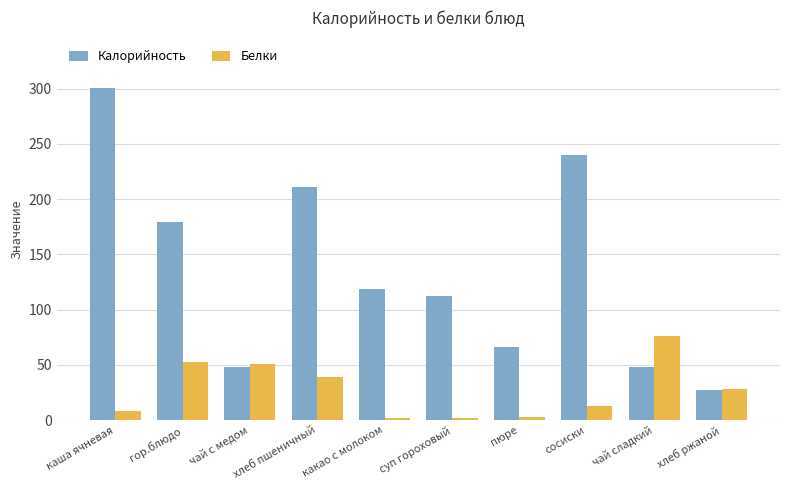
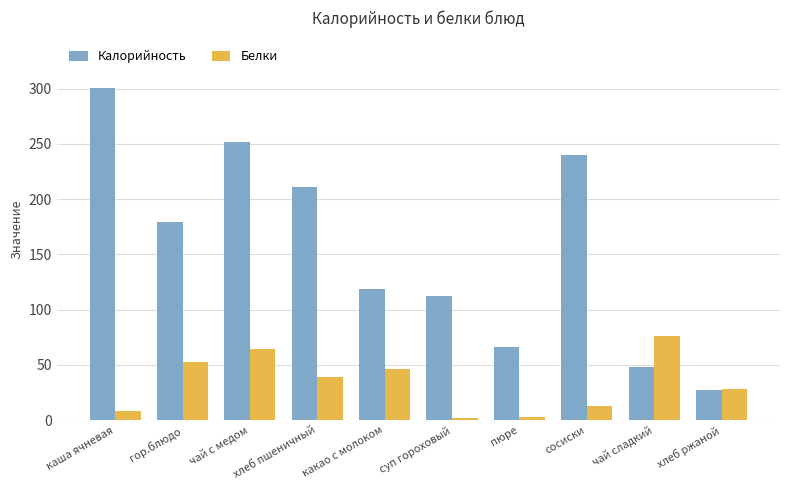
  {
    "Калорийность": {
      "каша ячневая": 301,
      "гор.блюдо": 180,
-     "чай с медом": 48,
+     "чай с медом": 252,
      "хлеб пшеничный": 211,
      "какао с молоком": 119,
      "суп гороховый": 112,
      "пюре": 66,
      "сосиски": 240,
      "чай сладкий": 48,
      "хлеб ржаной": 27
    },
    "Белки": {
      "каша ячневая": 9,
      "гор.блюдо": 53,
-     "чай с медом": 51,
+     "чай с медом": 64,
      "хлеб пшеничный": 39,
-     "какао с молоком": 2,
+     "какао с молоком": 46,
      "суп гороховый": 2,
      "пюре": 3,
      "сосиски": 13,
      "чай сладкий": 76,
      "хлеб ржаной": 28
    }
  }
